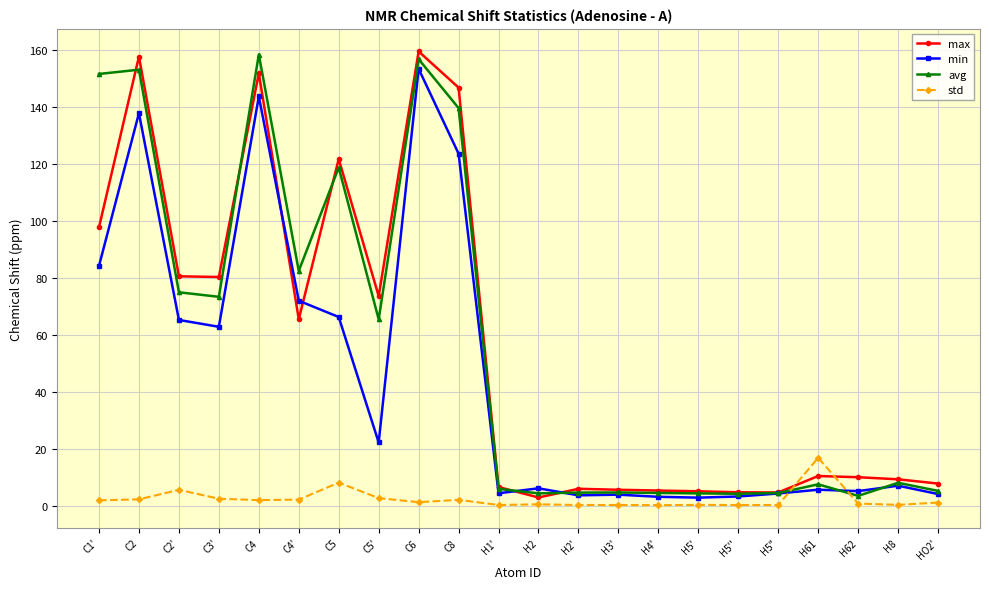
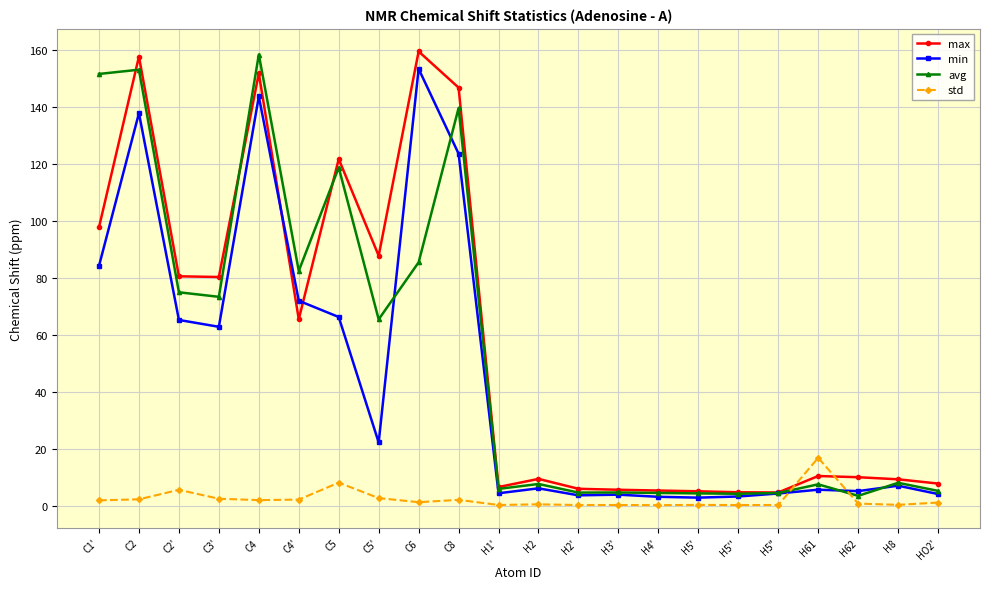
  {
    "max": {
      "C1'": 98,
      "C2": 158,
      "C2'": 81,
      "C3'": 80,
      "C4": 152,
      "C4'": 65,
      "C5": 122,
-     "C5'": 74,
+     "C5'": 88,
      "C6": 160,
      "C8": 147,
-     "H2": 3,
+     "H2": 9,
      "H2'": 6,
      "H3'": 6,
      "H61": 10,
      "H62": 10,
      "H8": 9,
      "HO2'": 8
    },
    "min": {
      "C1'": 84,
      "C2": 138,
      "C2'": 65,
      "C3'": 63,
      "C4": 144,
      "C4'": 72,
      "C5": 66,
      "C5'": 22,
      "C6": 153,
      "C8": 124,
      "H1'": 4,
      "H2": 6,
      "H2'": 4,
      "H4'": 3,
      "H5'": 3,
      "H5''": 3,
      "H61": 6,
      "H62": 5,
      "H8": 7,
      "HO2'": 4
    },
    "avg": {
      "C1'": 152,
      "C2": 153,
      "C2'": 75,
      "C3'": 73,
      "C4": 159,
      "C4'": 82,
      "C5": 119,
      "C5'": 65,
-     "C6": 157,
+     "C6": 85,
      "C8": 140,
-     "H2": 4,
+     "H2": 8,
      "H2'": 5,
      "H61": 7,
      "H62": 3,
      "H8": 8,
      "HO2'": 5
    },
    "std": {
      "C1'": 2,
      "C2": 2,
      "C2'": 6,
      "C3'": 2,
      "C4": 2,
      "C4'": 2,
      "C5": 8,
      "C5'": 3,
      "C6": 1,
      "C8": 2,
      "H1'": 0,
      "H2": 0,
      "H2'": 0,
      "H3'": 0,
      "H4'": 0,
      "H5'": 0,
      "H5''": 0,
      "H5\"": 0,
      "H61": 17,
      "H62": 1,
      "H8": 0,
      "HO2'": 1
    }
  }
